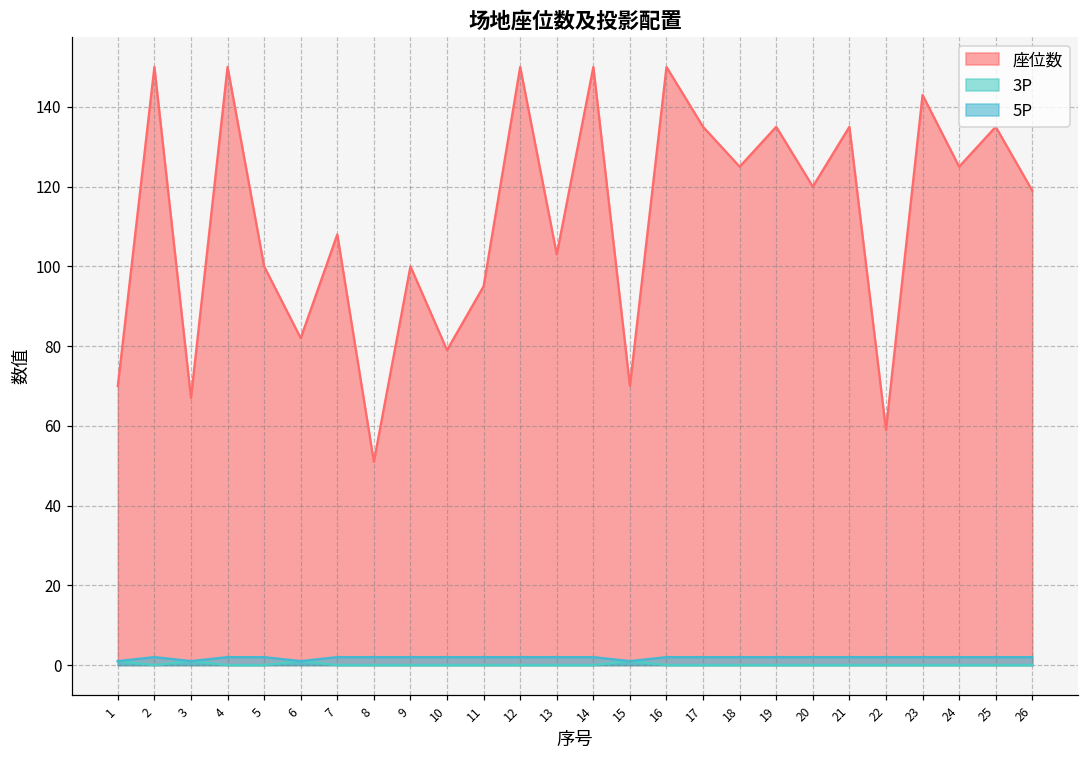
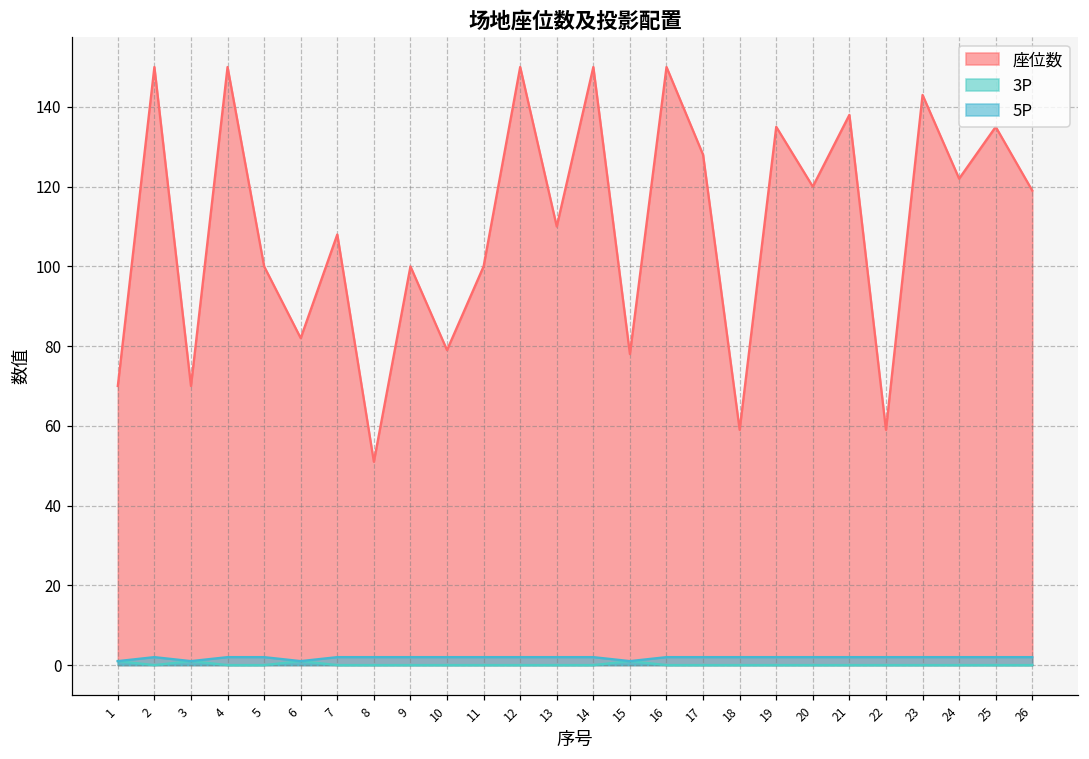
  {
    "座位数": {
      "1": 70,
      "2": 150,
-     "3": 67,
+     "3": 70,
      "4": 150,
      "5": 100,
      "6": 82,
      "7": 108,
      "8": 51,
      "9": 100,
      "10": 79,
-     "11": 95,
+     "11": 100,
      "12": 150,
-     "13": 103,
+     "13": 110,
      "14": 150,
-     "15": 70,
+     "15": 78,
      "16": 150,
-     "17": 135,
-     "18": 125,
+     "17": 128,
+     "18": 59,
      "19": 135,
      "20": 120,
-     "21": 135,
+     "21": 138,
      "22": 59,
      "23": 143,
-     "24": 125,
+     "24": 122,
      "26": 119
    }
  }
